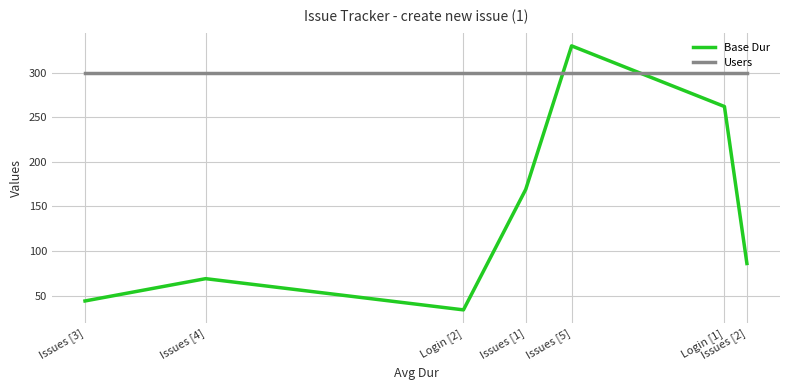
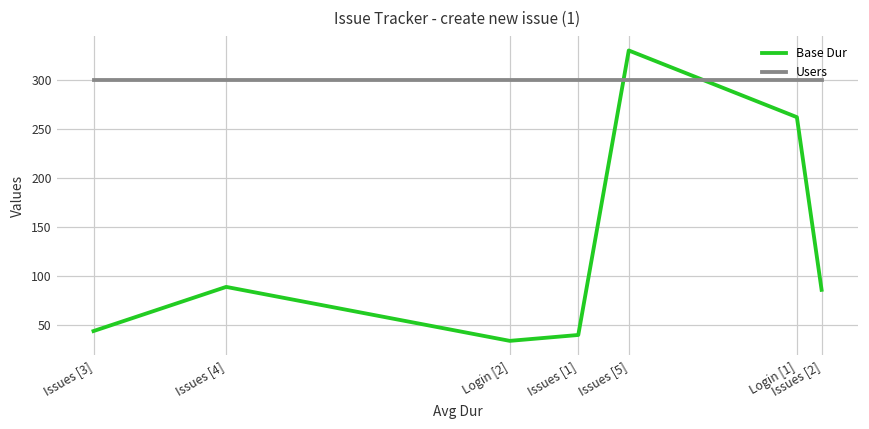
  {
    "Base Dur": {
      "Issues [3]": 40,
-     "Issues [4]": 70,
+     "Issues [4]": 90,
      "Login [2]": 30,
-     "Issues [1]": 170,
+     "Issues [1]": 40,
      "Issues [5]": 330,
      "Login [1]": 260,
      "Issues [2]": 90
    },
    "Users": {
      "Issues [3]": 300,
      "Issues [4]": 300,
      "Login [2]": 300,
      "Issues [1]": 300,
      "Issues [5]": 300,
      "Login [1]": 300,
      "Issues [2]": 300
    }
  }
